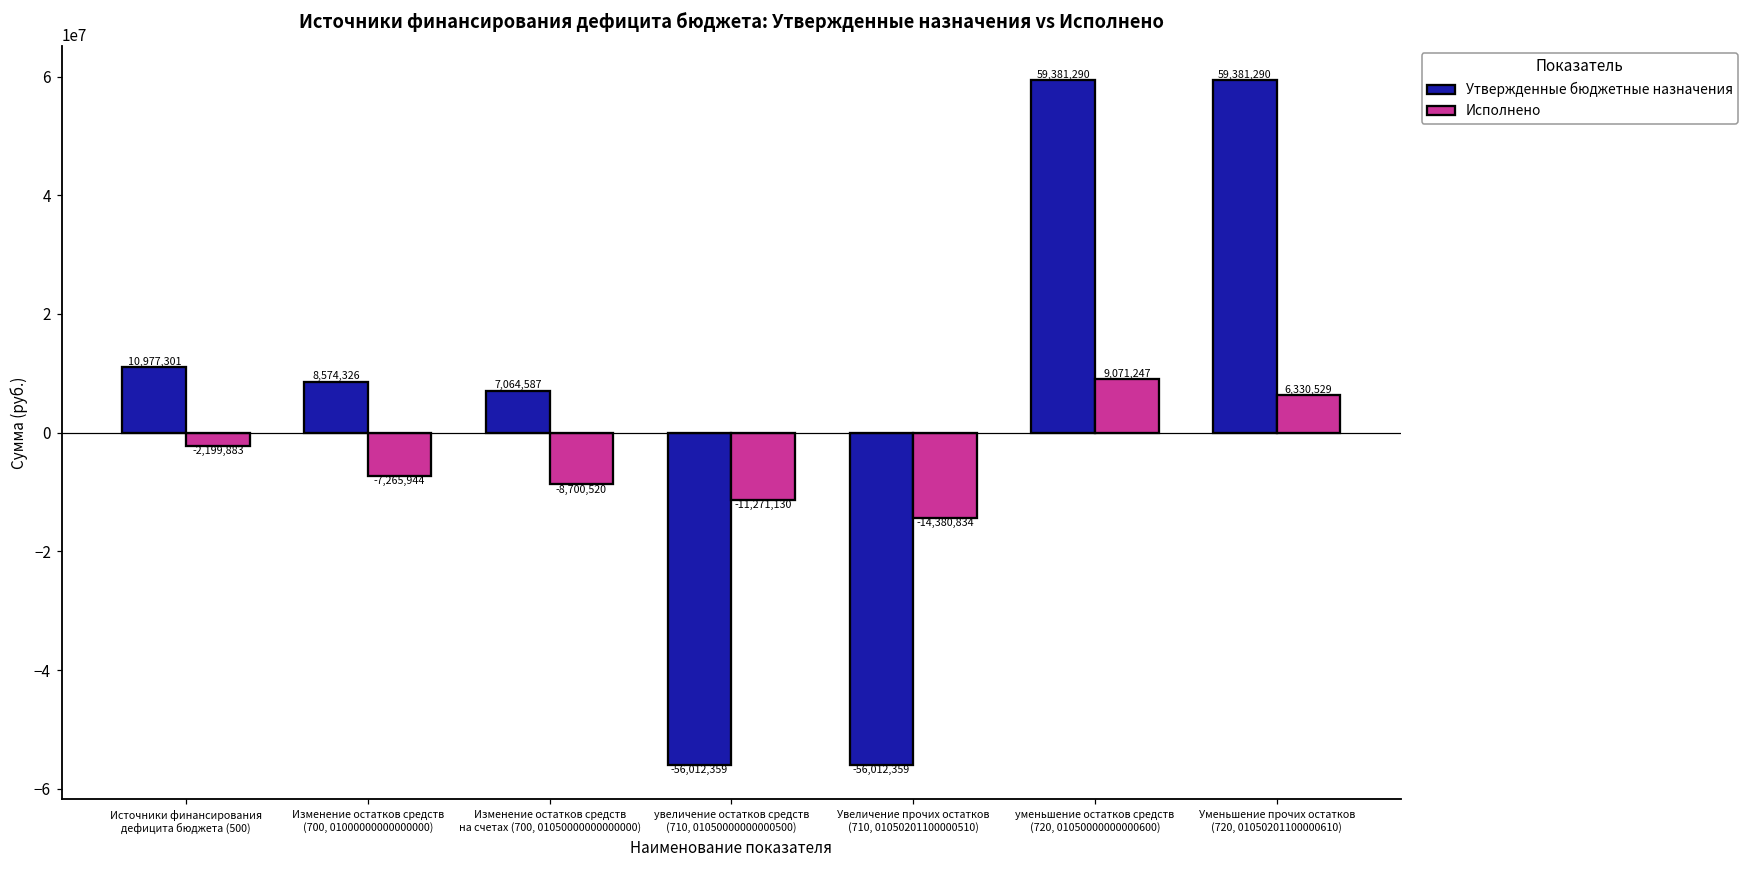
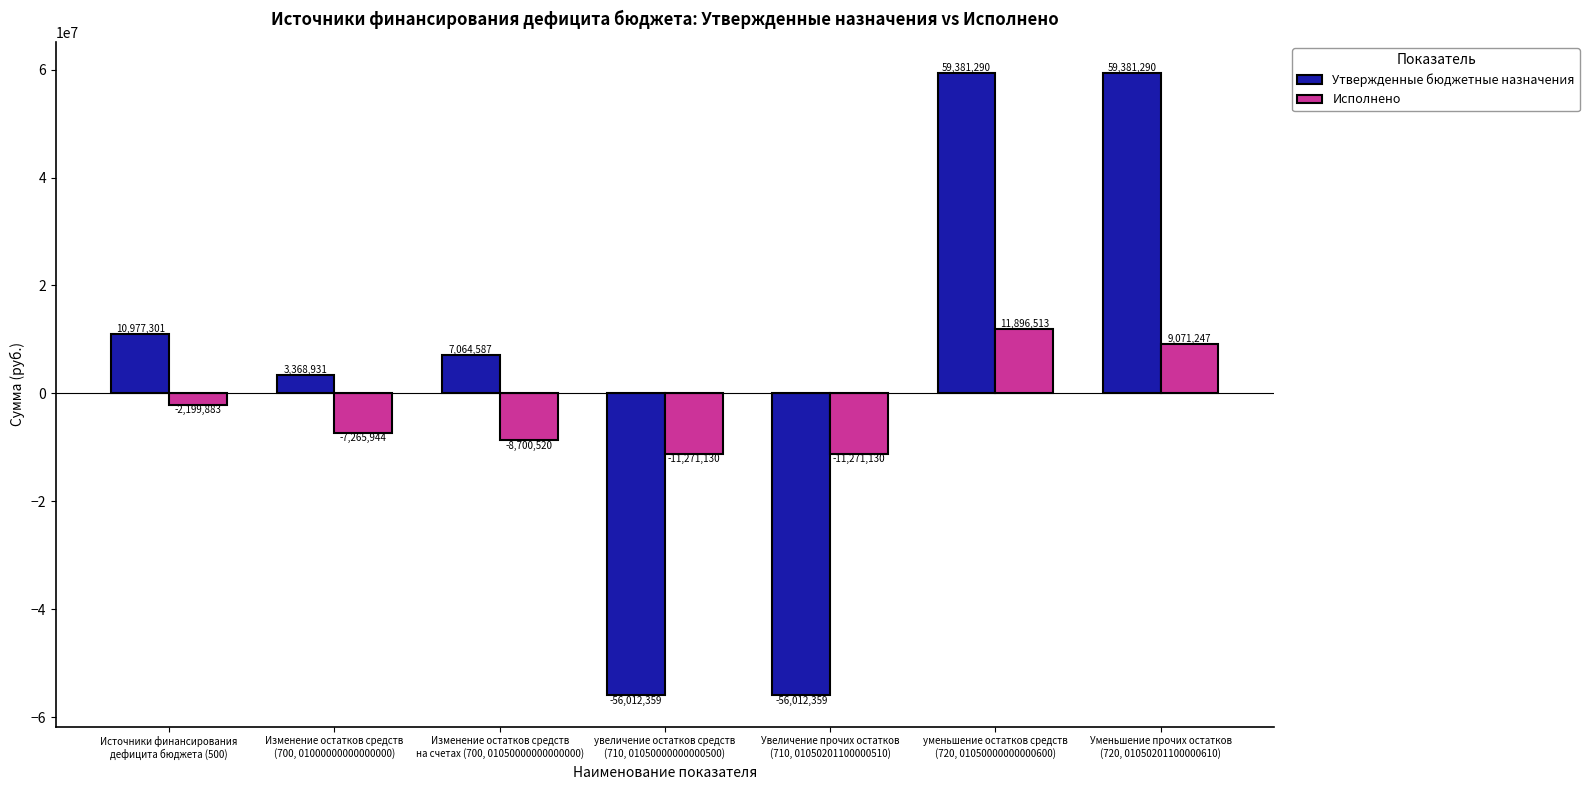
  {
    "Утвержденные бюджетные назначения": {
      "Источники финансирования дефицита бюджета (500)": "10,977,301",
-     "Изменение остатков средств (700, 01000000000000000)": "8,574,326",
+     "Изменение остатков средств (700, 01000000000000000)": "3,368,931",
      "Изменение остатков средств на счетах (700, 01050000000000000)": "7,064,587",
      "увеличение остатков средств (710, 01050000000000500)": "-56,012,359",
      "Увеличение прочих остатков (710, 01050201100000510)": "-56,012,359",
      "уменьшение остатков средств (720, 01050000000000600)": "59,381,290",
      "Уменьшение прочих остатков (720, 01050201100000610)": "59,381,290"
    },
    "Исполнено": {
      "Источники финансирования дефицита бюджета (500)": "-2,199,883",
      "Изменение остатков средств (700, 01000000000000000)": "-7,265,944",
      "Изменение остатков средств на счетах (700, 01050000000000000)": "-8,700,520",
      "увеличение остатков средств (710, 01050000000000500)": "-11,271,130",
-     "Увеличение прочих остатков (710, 01050201100000510)": "-14,380,834",
-     "уменьшение остатков средств (720, 01050000000000600)": "9,071,247",
-     "Уменьшение прочих остатков (720, 01050201100000610)": "6,330,529"
+     "Увеличение прочих остатков (710, 01050201100000510)": "-11,271,130",
+     "уменьшение остатков средств (720, 01050000000000600)": "11,896,513",
+     "Уменьшение прочих остатков (720, 01050201100000610)": "9,071,247"
    }
  }
